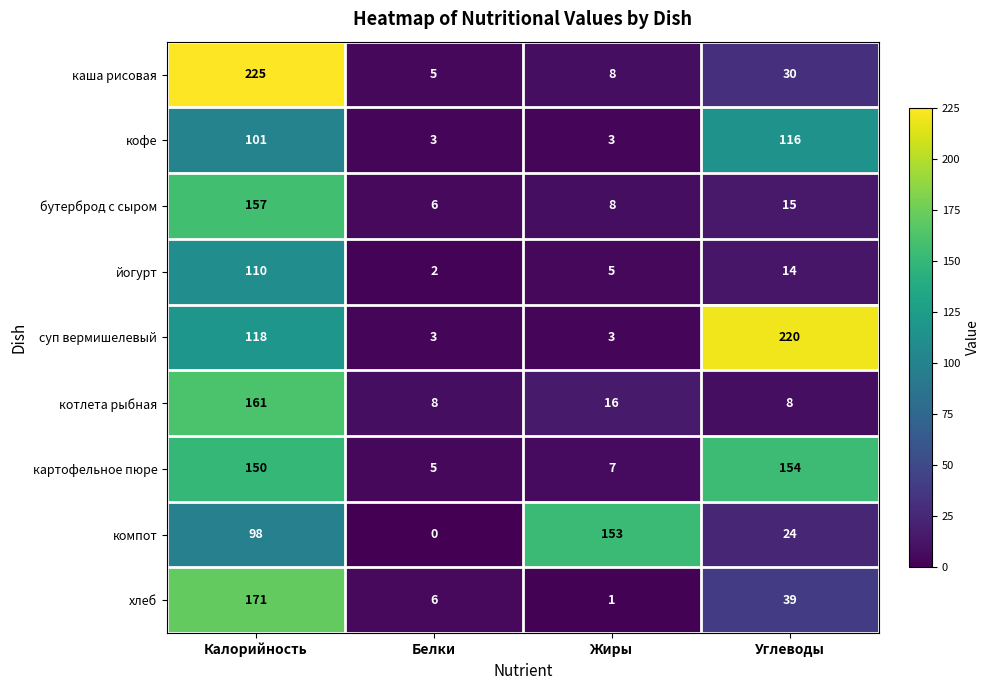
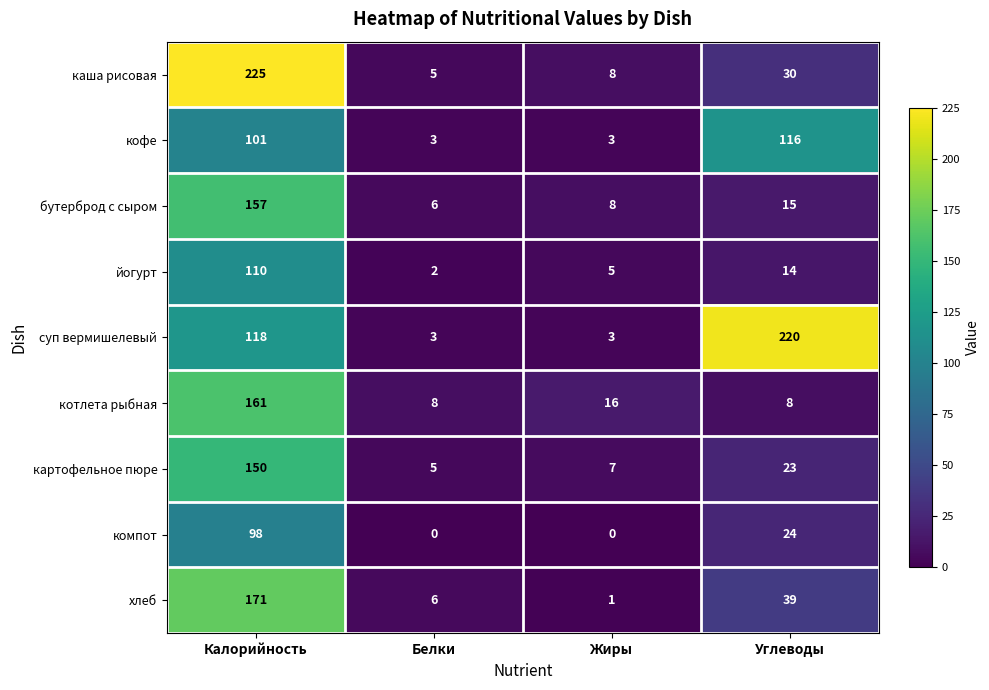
  {
    "каша рисовая": {
      "Калорийность": 225,
      "Белки": 5,
      "Жиры": 8,
      "Углеводы": 30
    },
    "кофе": {
      "Калорийность": 101,
      "Белки": 3,
      "Жиры": 3,
      "Углеводы": 116
    },
    "бутерброд с сыром": {
      "Калорийность": 157,
      "Белки": 6,
      "Жиры": 8,
      "Углеводы": 15
    },
    "йогурт": {
      "Калорийность": 110,
      "Белки": 2,
      "Жиры": 5,
      "Углеводы": 14
    },
    "суп вермишелевый": {
      "Калорийность": 118,
      "Белки": 3,
      "Жиры": 3,
      "Углеводы": 220
    },
    "котлета рыбная": {
      "Калорийность": 161,
      "Белки": 8,
      "Жиры": 16,
      "Углеводы": 8
    },
    "картофельное пюре": {
      "Калорийность": 150,
      "Белки": 5,
      "Жиры": 7,
-     "Углеводы": 154
+     "Углеводы": 23
    },
    "компот": {
      "Калорийность": 98,
      "Белки": 0,
-     "Жиры": 153,
+     "Жиры": 0,
      "Углеводы": 24
    },
    "хлеб": {
      "Калорийность": 171,
      "Белки": 6,
      "Жиры": 1,
      "Углеводы": 39
    }
  }
